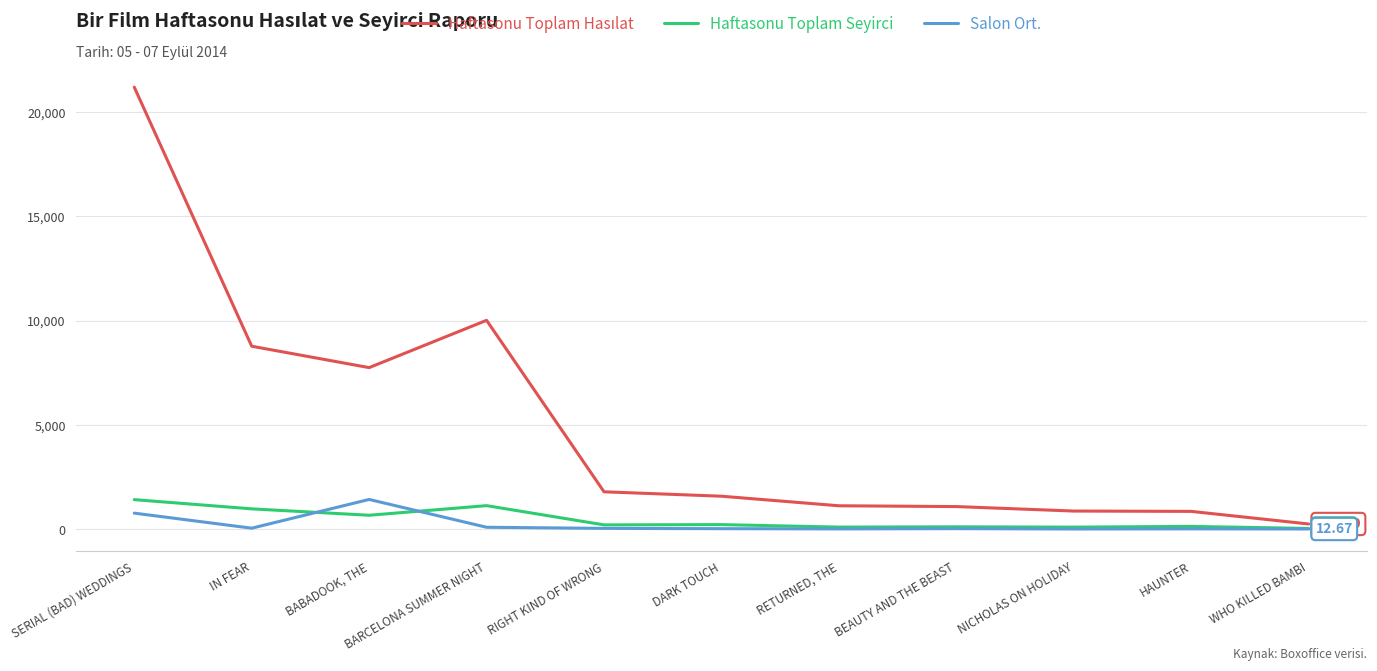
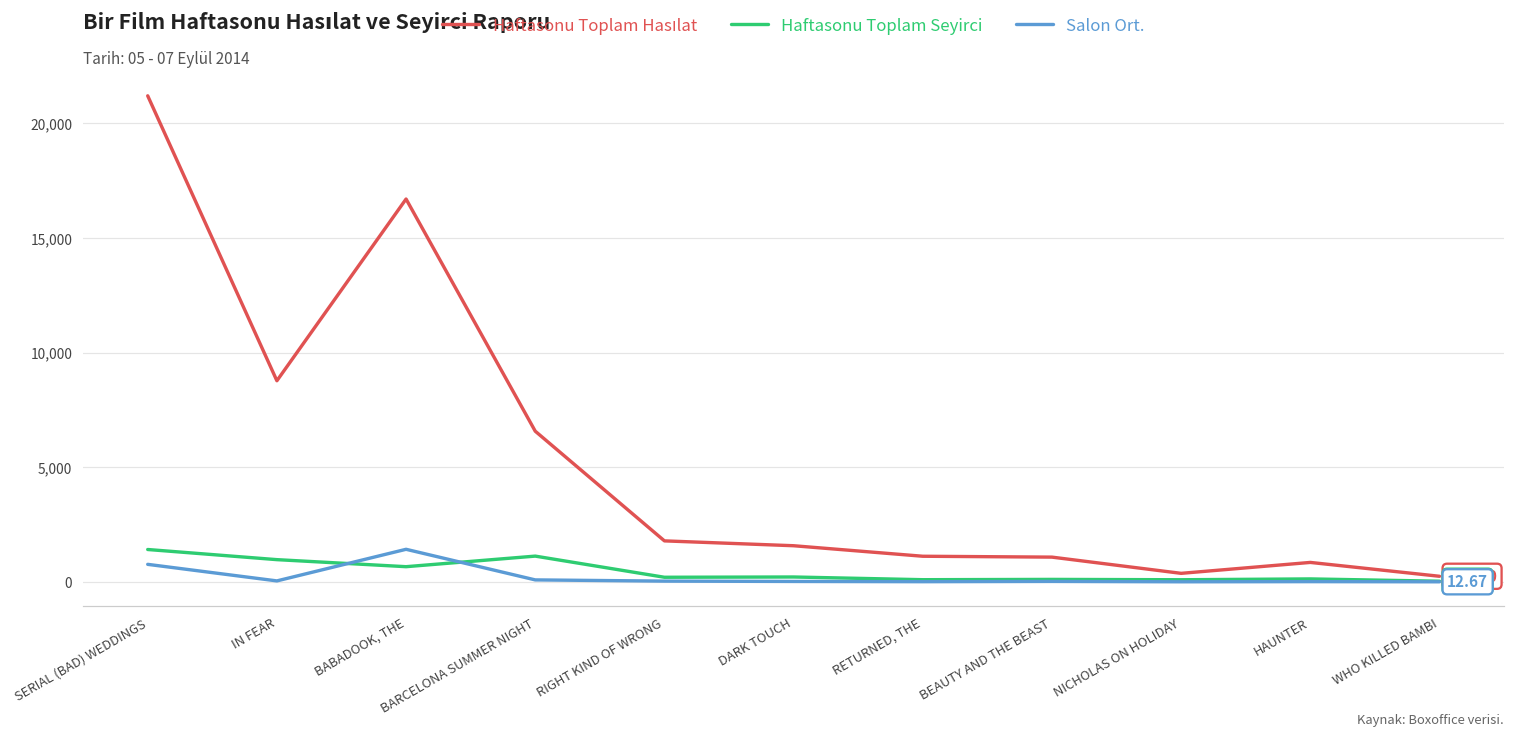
  {
    "Haftasonu Toplam Hasılat": {
      "SERIAL (BAD) WEDDINGS": "21,200",
      "IN FEAR": "8,800",
-     "BABADOOK, THE": "7,800",
-     "BARCELONA SUMMER NIGHT": "10,000",
+     "BABADOOK, THE": "16,700",
+     "BARCELONA SUMMER NIGHT": "6,600",
      "RIGHT KIND OF WRONG": "1,800",
      "DARK TOUCH": "1,600",
      "RETURNED, THE": "1,100",
      "BEAUTY AND THE BEAST": "1,100",
-     "NICHOLAS ON HOLIDAY": "900",
+     "NICHOLAS ON HOLIDAY": "400",
      "HAUNTER": "900"
    },
    "Haftasonu Toplam Seyirci": {
      "SERIAL (BAD) WEDDINGS": "1,400",
      "IN FEAR": "1,000",
      "BABADOOK, THE": "700",
      "BARCELONA SUMMER NIGHT": "1,100",
      "RIGHT KIND OF WRONG": "200",
      "DARK TOUCH": "200"
    },
    "Salon Ort.": {
      "SERIAL (BAD) WEDDINGS": "800",
      "IN FEAR": "100",
      "BABADOOK, THE": "1,400",
      "BARCELONA SUMMER NIGHT": "100",
      "RIGHT KIND OF WRONG": "0",
      "DARK TOUCH": "0"
    }
  }
